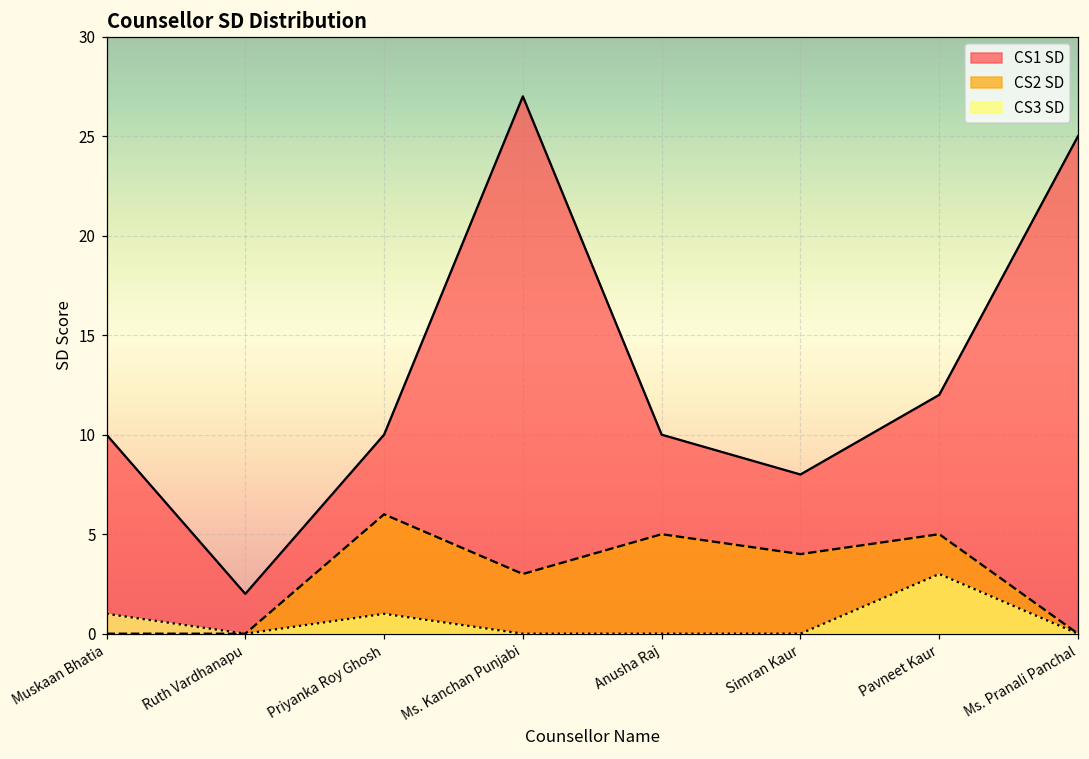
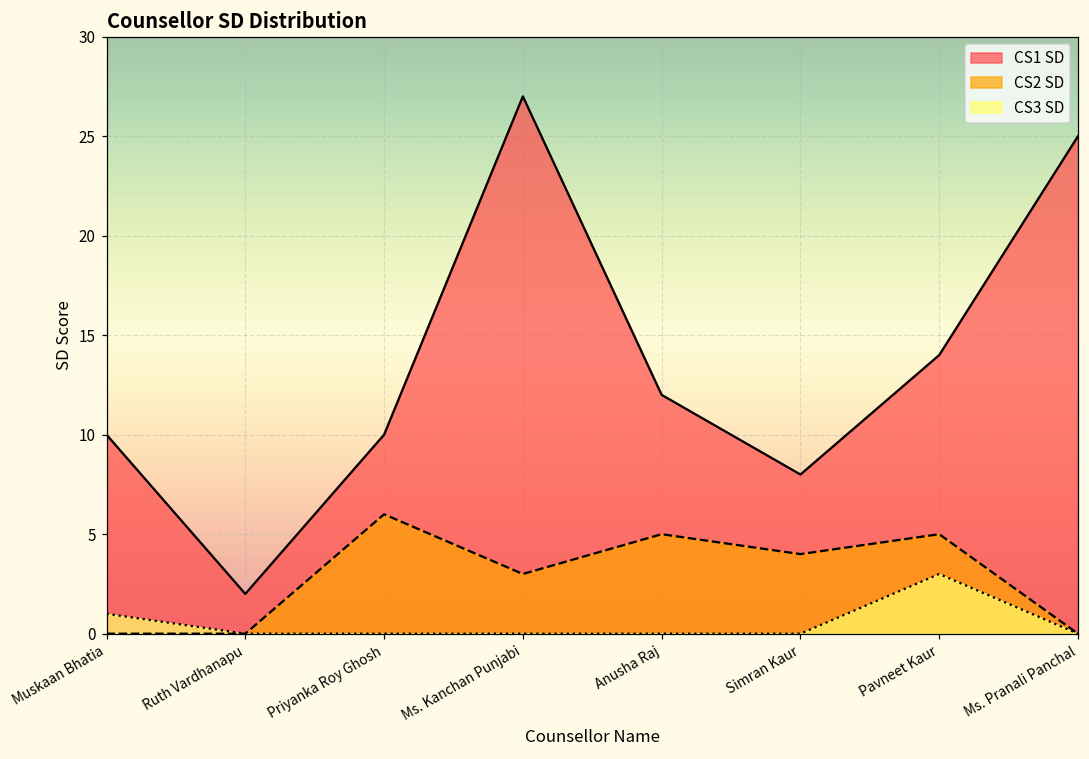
  {
    "CS1 SD": {
      "Muskaan Bhatia": 10,
      "Ruth Vardhanapu": 2,
      "Priyanka Roy Ghosh": 10,
      "Ms. Kanchan Punjabi": 27,
-     "Anusha Raj": 10,
+     "Anusha Raj": 12,
      "Simran Kaur": 8,
-     "Pavneet Kaur": 12,
+     "Pavneet Kaur": 14,
      "Ms. Pranali Panchal": 25
    },
    "CS2 SD": {
      "Muskaan Bhatia": 0,
      "Priyanka Roy Ghosh": 6,
      "Ms. Kanchan Punjabi": 3,
      "Anusha Raj": 5,
      "Simran Kaur": 4,
      "Pavneet Kaur": 5
    },
    "CS3 SD": {
      "Muskaan Bhatia": 1,
-     "Priyanka Roy Ghosh": 1,
+     "Priyanka Roy Ghosh": 0,
      "Ms. Kanchan Punjabi": 0,
      "Anusha Raj": 0,
      "Simran Kaur": 0,
      "Pavneet Kaur": 3
    }
  }
